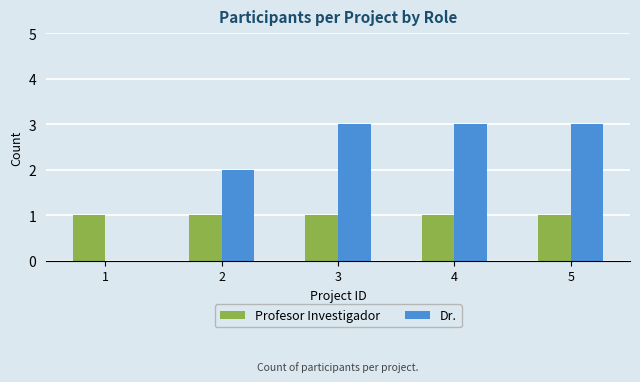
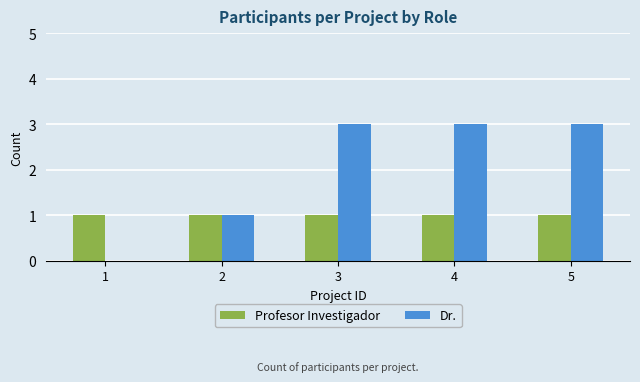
  {
    "Profesor Investigador": {
      "1": 1,
      "2": 1,
      "3": 1,
      "4": 1,
      "5": 1
    },
    "Dr.": {
      "1": 0,
-     "2": 2,
+     "2": 1,
      "3": 3,
      "4": 3,
      "5": 3
    }
  }
